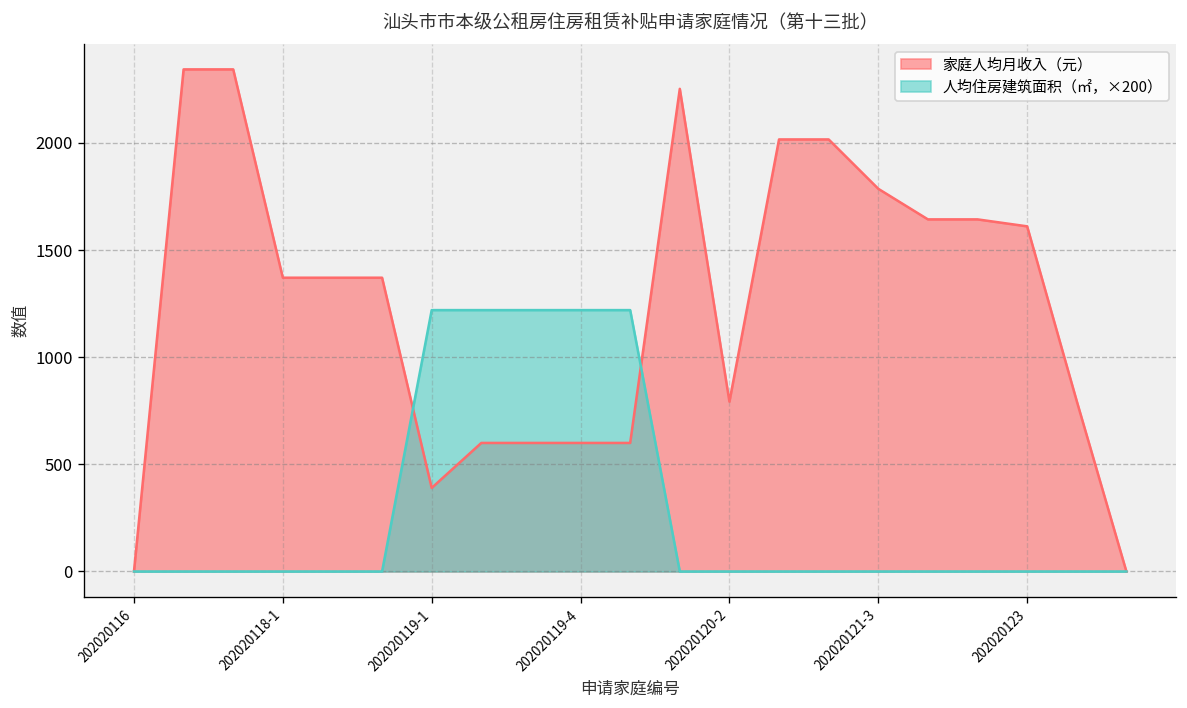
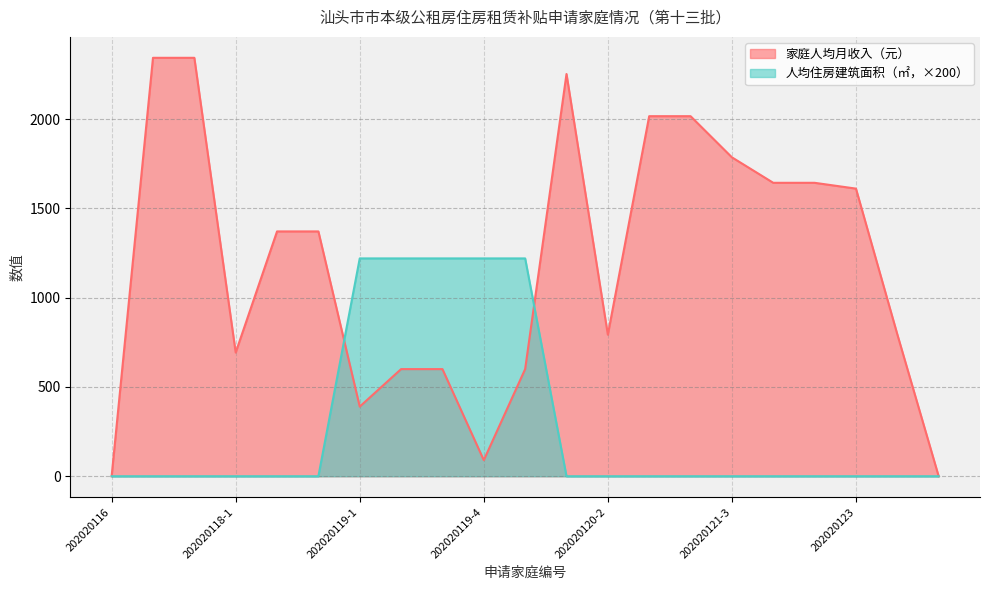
  {
    "家庭人均月收入（元）": {
-     "202020118-1": 1370,
+     "202020118-1": 690,
      "202020119-1": 390,
-     "202020119-4": 600,
+     "202020119-4": 90,
      "202020120-2": 790,
      "202020121-3": 1790,
      "202020123": 1610
    },
    "人均住房建筑面积（㎡，×200）": {
      "202020118-1": 0,
      "202020119-1": 1220,
      "202020119-4": 1220,
      "202020120-2": 0,
      "202020121-3": 0,
      "202020123": 0
    }
  }
